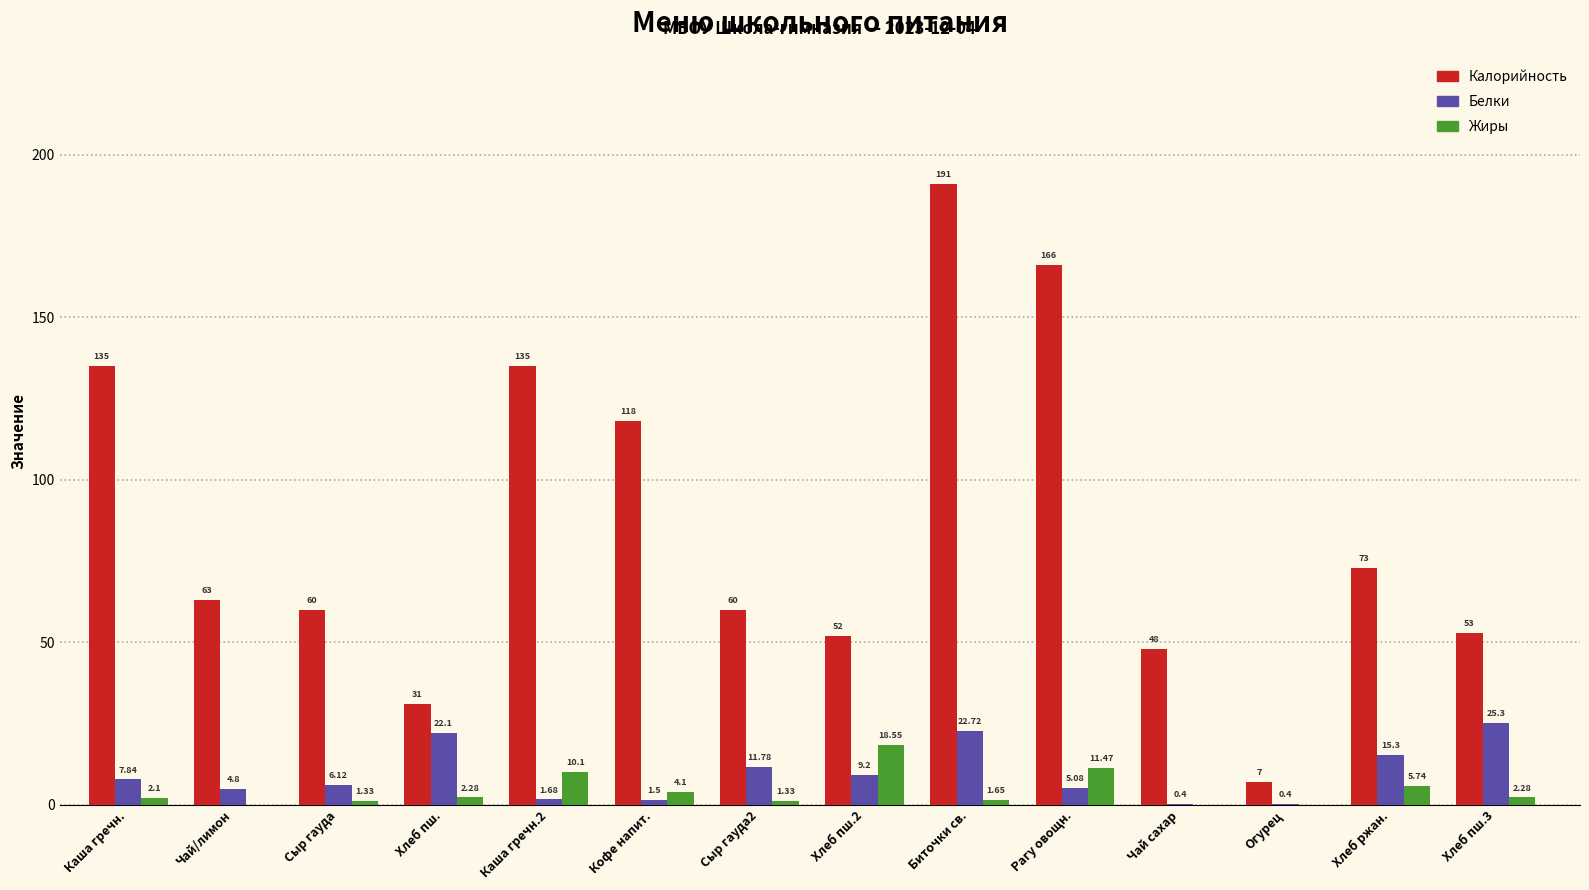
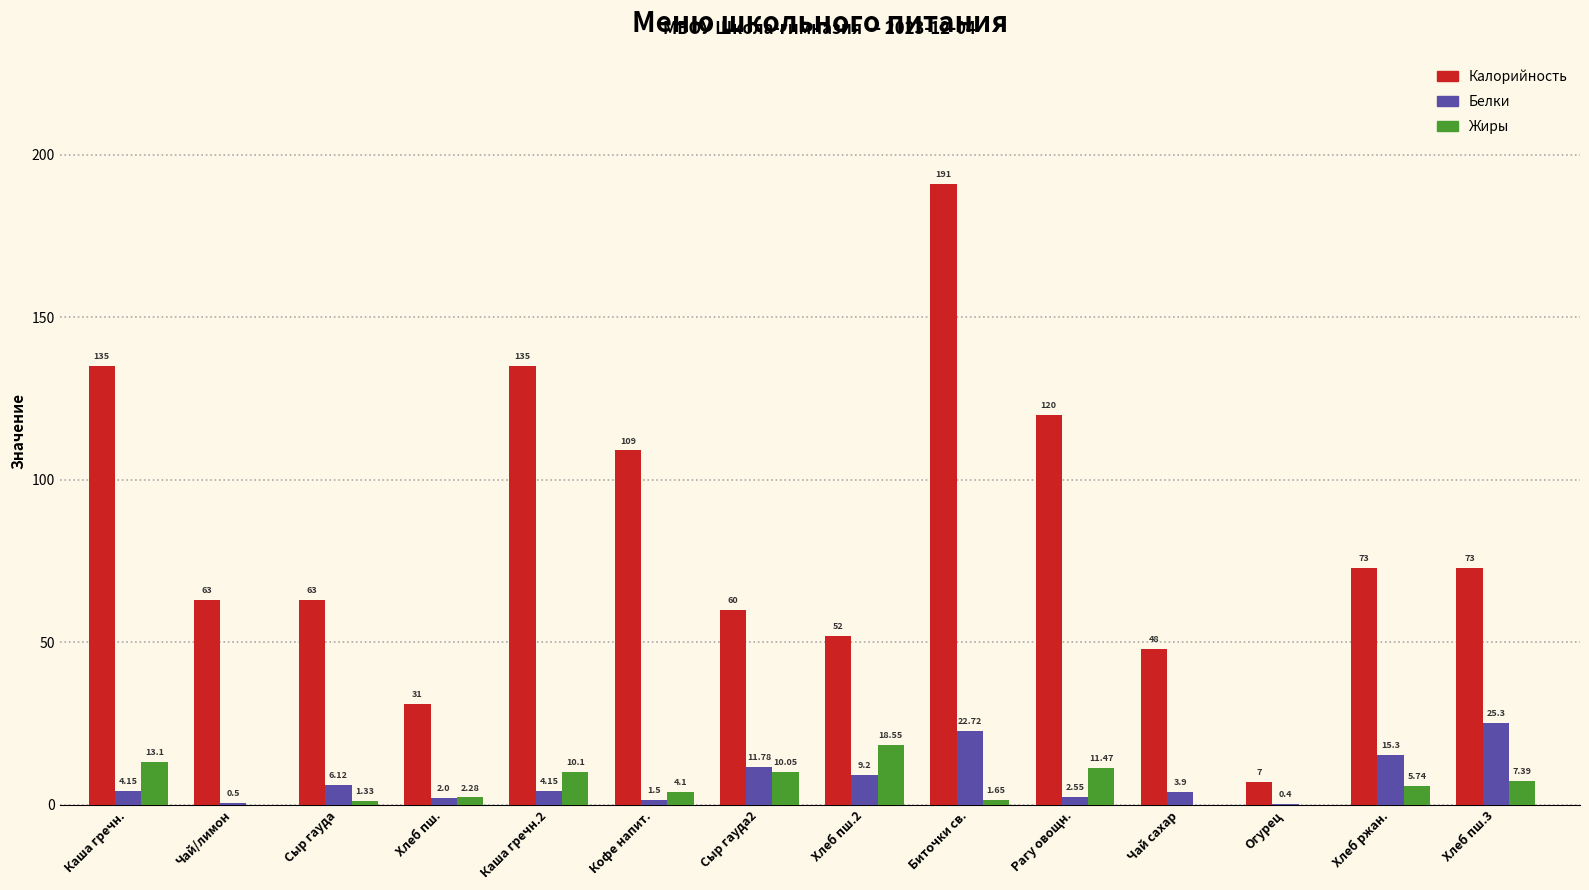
  {
    "Калорийность": {
      "Каша гречн.": 135,
      "Чай/лимон": 63,
-     "Сыр гауда": 60,
+     "Сыр гауда": 63,
      "Хлеб пш.": 31,
      "Каша гречн.2": 135,
-     "Кофе напит.": 118,
+     "Кофе напит.": 109,
      "Сыр гауда2": 60,
      "Хлеб пш.2": 52,
      "Биточки св.": 191,
-     "Рагу овощн.": 166,
+     "Рагу овощн.": 120,
      "Чай сахар": 48,
      "Огурец": 7,
      "Хлеб ржан.": 73,
-     "Хлеб пш.3": 53
+     "Хлеб пш.3": 73
    },
    "Белки": {
-     "Каша гречн.": 7.84,
-     "Чай/лимон": 4.8,
+     "Каша гречн.": 4.15,
+     "Чай/лимон": 0.5,
      "Сыр гауда": 6.12,
-     "Хлеб пш.": 22.1,
-     "Каша гречн.2": 1.68,
+     "Хлеб пш.": 2.0,
+     "Каша гречн.2": 4.15,
      "Кофе напит.": 1.5,
      "Сыр гауда2": 11.78,
      "Хлеб пш.2": 9.2,
      "Биточки св.": 22.72,
-     "Рагу овощн.": 5.08,
-     "Чай сахар": 0.4,
+     "Рагу овощн.": 2.55,
+     "Чай сахар": 3.9,
      "Огурец": 0.4,
      "Хлеб ржан.": 15.3,
      "Хлеб пш.3": 25.3
    },
    "Жиры": {
-     "Каша гречн.": 2.1,
+     "Каша гречн.": 13.1,
      "Сыр гауда": 1.33,
      "Хлеб пш.": 2.28,
      "Каша гречн.2": 10.1,
      "Кофе напит.": 4.1,
-     "Сыр гауда2": 1.33,
+     "Сыр гауда2": 10.05,
      "Хлеб пш.2": 18.55,
      "Биточки св.": 1.65,
      "Рагу овощн.": 11.47,
      "Хлеб ржан.": 5.74,
-     "Хлеб пш.3": 2.28
+     "Хлеб пш.3": 7.39
    }
  }
